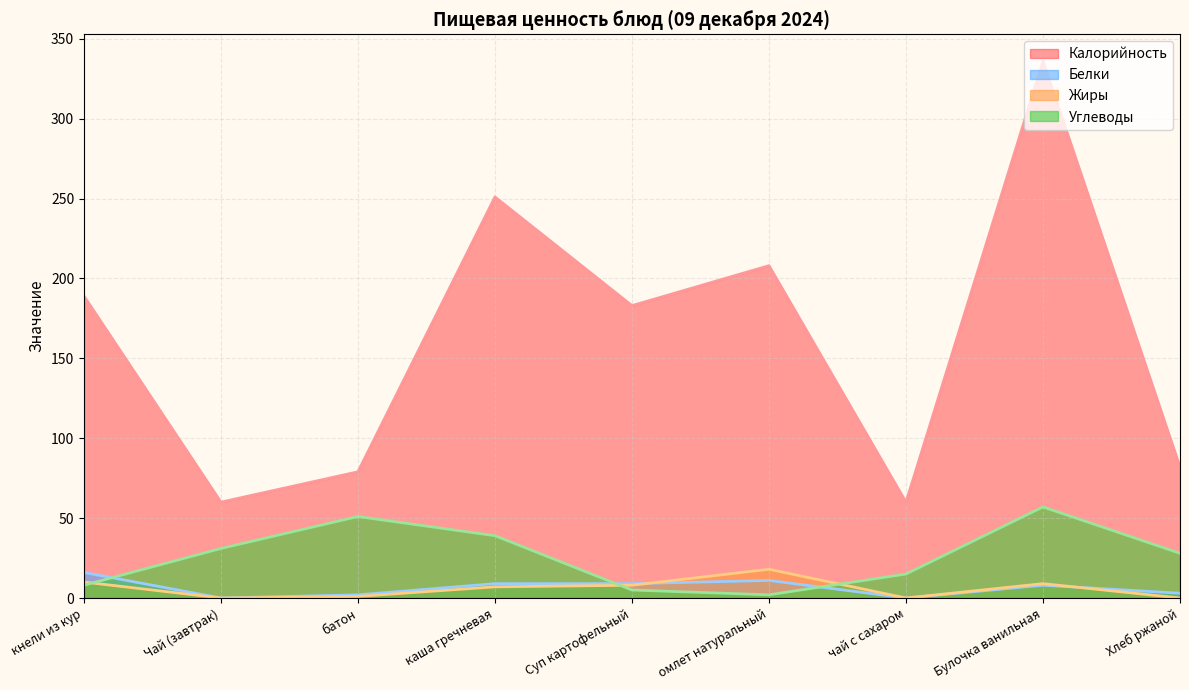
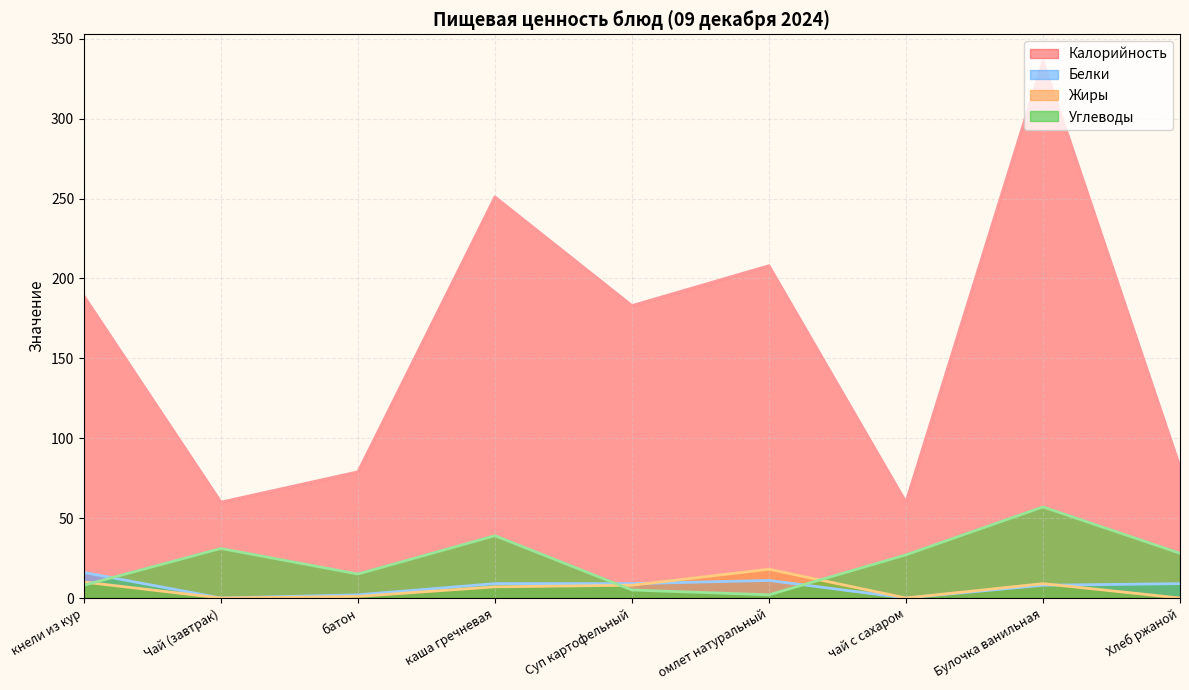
  {
    "Калорийность": {
      "кнели из кур": 189,
      "Чай (завтрак)": 60,
      "батон": 79,
      "каша гречневая": 251,
      "Суп картофельный": 183,
      "омлет натуральный": 208,
      "чай с сахаром": 60,
      "Хлеб ржаной": 82
    },
    "Белки": {
      "кнели из кур": 16,
      "каша гречневая": 9,
      "омлет натуральный": 11,
-     "Хлеб ржаной": 3
+     "Хлеб ржаной": 9
    },
    "Жиры": {
      "кнели из кур": 10,
      "каша гречневая": 7,
      "омлет натуральный": 18,
      "Хлеб ржаной": 0
    },
    "Углеводы": {
      "кнели из кур": 8,
      "Чай (завтрак)": 31,
-     "батон": 51,
+     "батон": 15,
      "каша гречневая": 39,
      "Суп картофельный": 5,
      "омлет натуральный": 2,
-     "чай с сахаром": 15,
+     "чай с сахаром": 27,
      "Булочка ванильная": 57,
      "Хлеб ржаной": 28
    }
  }
